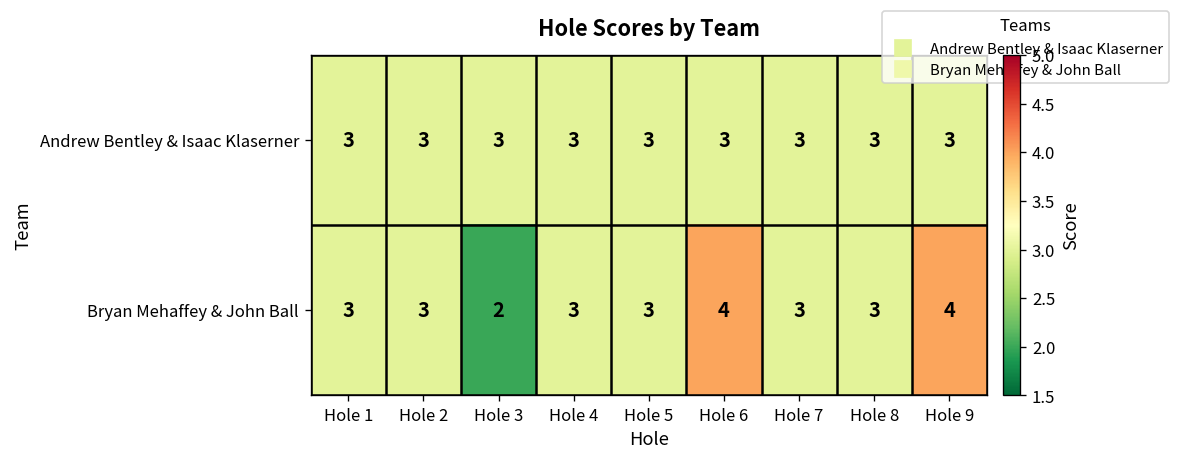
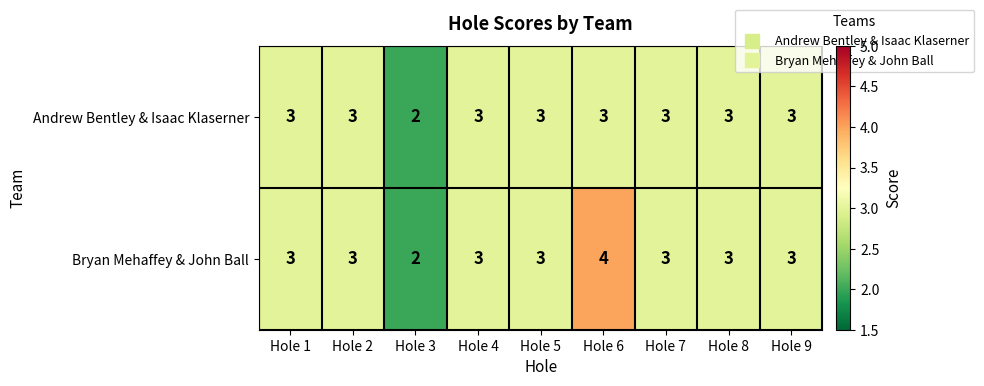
  {
    "Andrew Bentley & Isaac Klaserner": {
      "Hole 1": 3,
      "Hole 2": 3,
-     "Hole 3": 3,
+     "Hole 3": 2,
      "Hole 4": 3,
      "Hole 5": 3,
      "Hole 6": 3,
      "Hole 7": 3,
      "Hole 8": 3,
      "Hole 9": 3
    },
    "Bryan Mehaffey & John Ball": {
      "Hole 1": 3,
      "Hole 2": 3,
      "Hole 3": 2,
      "Hole 4": 3,
      "Hole 5": 3,
      "Hole 6": 4,
      "Hole 7": 3,
      "Hole 8": 3,
-     "Hole 9": 4
+     "Hole 9": 3
    }
  }
